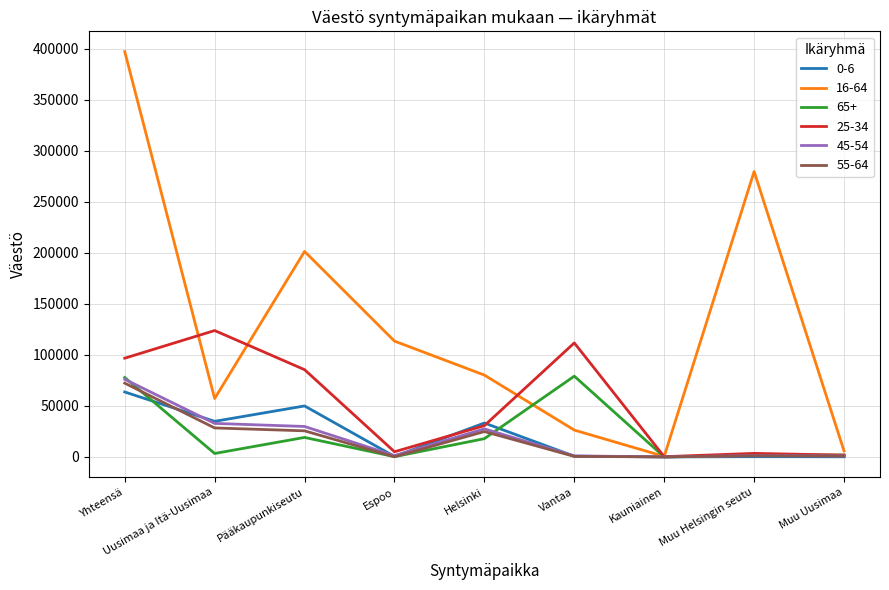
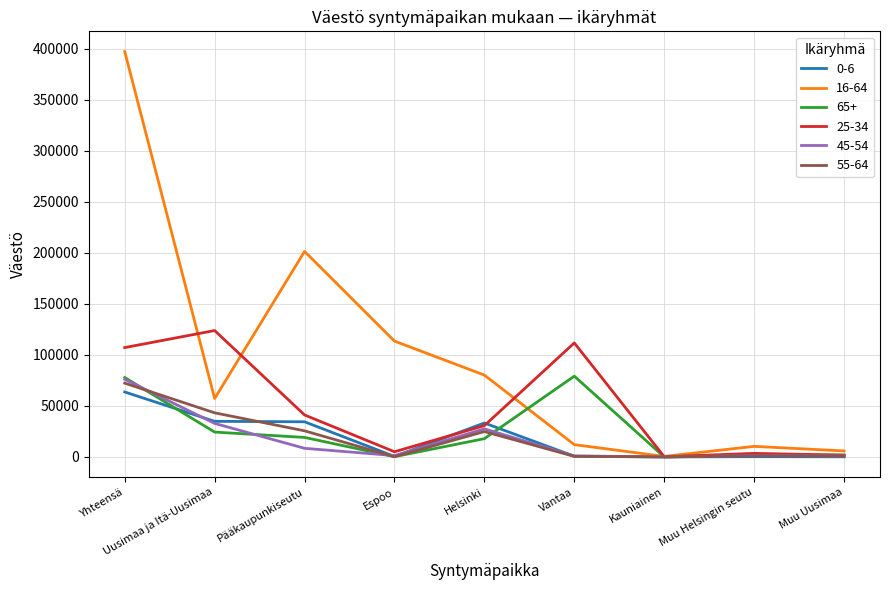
  {
    "0-6": {
      "Yhteensä": 64000,
-     "Pääkaupunkiseutu": 50000,
+     "Pääkaupunkiseutu": 34000,
      "Helsinki": 33000
    },
    "16-64": {
      "Yhteensä": 397000,
      "Uusimaa ja Itä-Uusimaa": 57000,
      "Pääkaupunkiseutu": 201000,
      "Espoo": 114000,
      "Helsinki": 80000,
-     "Vantaa": 26000,
-     "Muu Helsingin seutu": 280000,
+     "Vantaa": 12000,
+     "Muu Helsingin seutu": 10000,
      "Muu Uusimaa": 6000
    },
    "65+": {
-     "Uusimaa ja Itä-Uusimaa": 3000,
+     "Uusimaa ja Itä-Uusimaa": 24000,
      "Pääkaupunkiseutu": 19000,
      "Helsinki": 18000,
      "Vantaa": 79000
    },
    "25-34": {
-     "Yhteensä": 97000,
+     "Yhteensä": 107000,
      "Uusimaa ja Itä-Uusimaa": 124000,
-     "Pääkaupunkiseutu": 86000,
+     "Pääkaupunkiseutu": 41000,
      "Espoo": 5000,
      "Helsinki": 31000,
      "Vantaa": 112000
    },
    "45-54": {
-     "Pääkaupunkiseutu": 30000,
+     "Pääkaupunkiseutu": 8000,
      "Helsinki": 28000
    },
    "55-64": {
      "Yhteensä": 72000,
-     "Uusimaa ja Itä-Uusimaa": 28000,
+     "Uusimaa ja Itä-Uusimaa": 43000,
      "Pääkaupunkiseutu": 26000,
      "Helsinki": 25000
    }
  }
